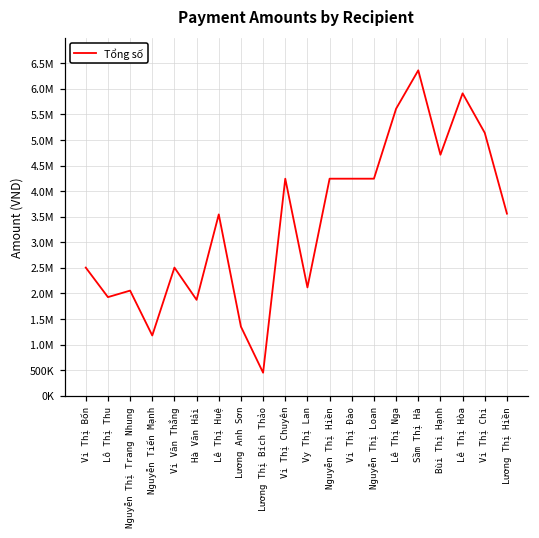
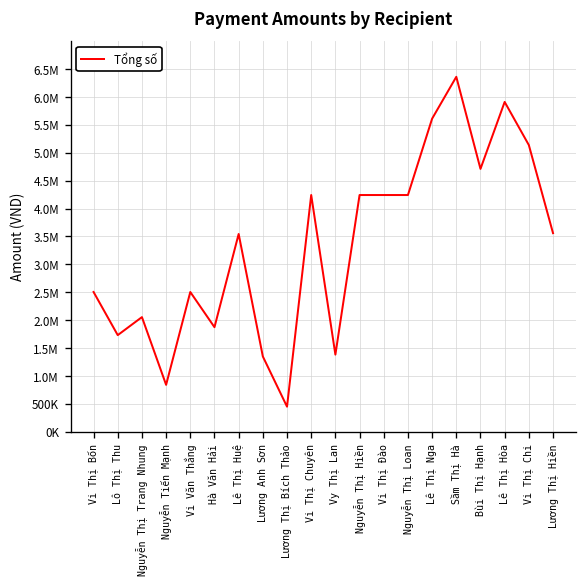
  {
    "Vi Thị Bốn": 2500000,
-   "Lô Thị Thu": 1900000,
+   "Lô Thị Thu": 1700000,
    "Nguyễn Thị Trang Nhung": 2100000,
-   "Nguyễn Tiến Mạnh": 1200000,
+   "Nguyễn Tiến Mạnh": 800000,
    "Vi Văn Thắng": 2500000,
    "Hà Văn Hải": 1900000,
    "Lê Thị Huệ": 3500000,
    "Lương Anh Sơn": 1400000,
    "Lương Thị Bích Thảo": 500000,
    "Vi Thị Chuyên": 4200000,
-   "Vy Thị Lan": 2100000,
+   "Vy Thị Lan": 1400000,
    "Nguyễn Thị Hiền": 4200000,
    "Vi Thị Đào": 4200000,
    "Nguyễn Thị Loan": 4200000,
    "Lê Thị Nga": 5600000,
    "Sầm Thị Hà": 6400000,
    "Bùi Thị Hạnh": 4700000,
    "Lê Thị Hòa": 5900000,
    "Vi Thị Chi": 5100000,
    "Lương Thị Hiền": 3600000
  }
